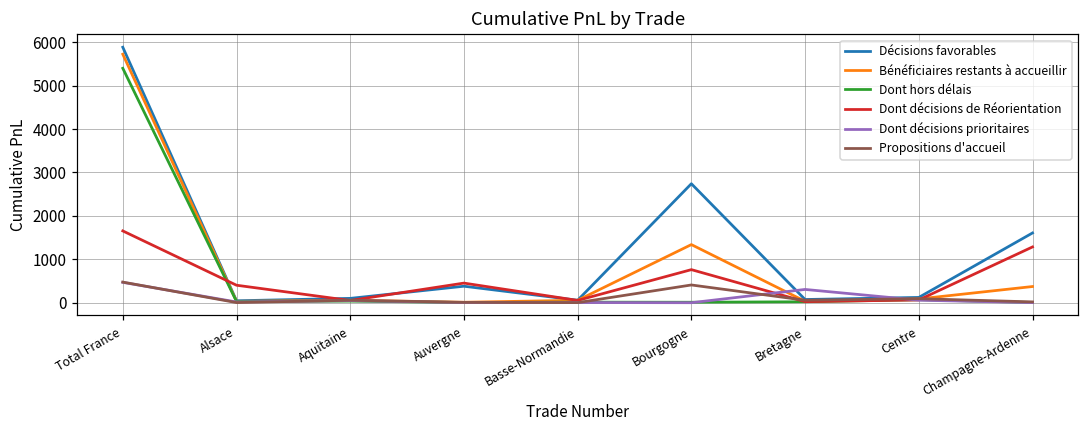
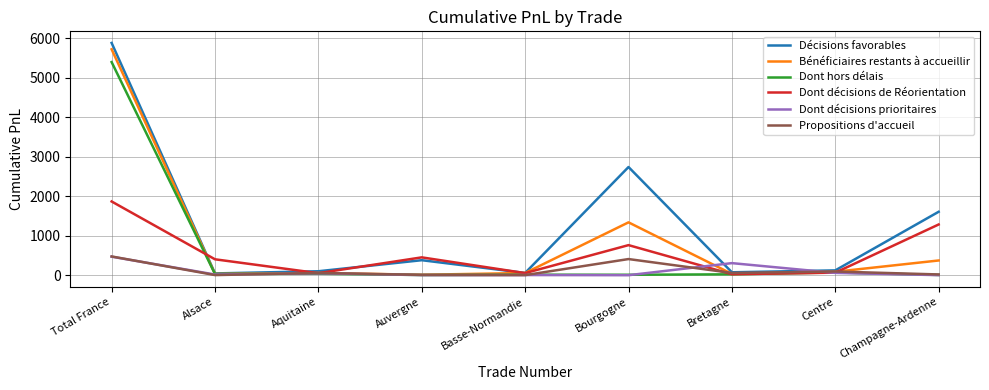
  {
    "Décisions favorables": {
      "Total France": 5900,
      "Auvergne": 400,
      "Bourgogne": 2700,
      "Champagne-Ardenne": 1600
    },
    "Bénéficiaires restants à accueillir": {
      "Total France": 5700,
      "Bourgogne": 1300,
      "Champagne-Ardenne": 400
    },
    "Dont hors délais": {
      "Total France": 5400
    },
    "Dont décisions de Réorientation": {
-     "Total France": 1700,
+     "Total France": 1900,
      "Alsace": 400,
      "Auvergne": 500,
      "Bourgogne": 800,
      "Champagne-Ardenne": 1300
    },
    "Dont décisions prioritaires": {
      "Bretagne": 300
    },
    "Propositions d'accueil": {
      "Bourgogne": 400
    }
  }
